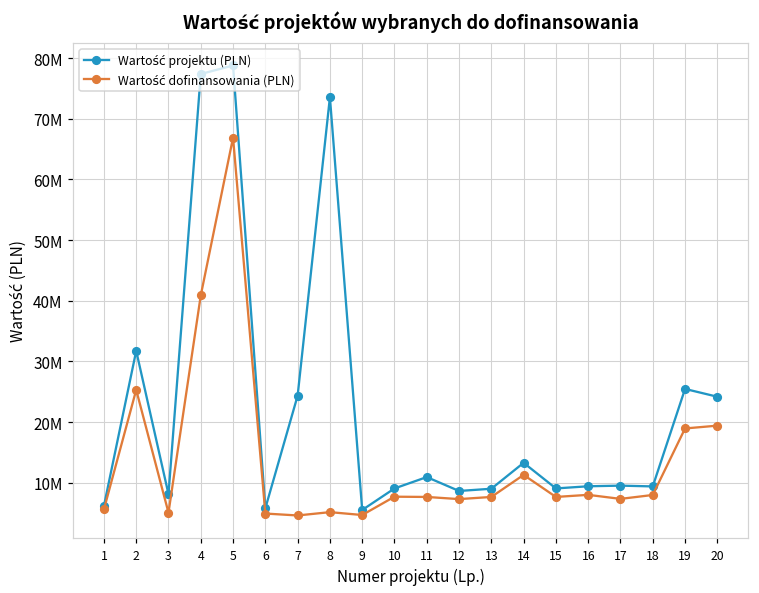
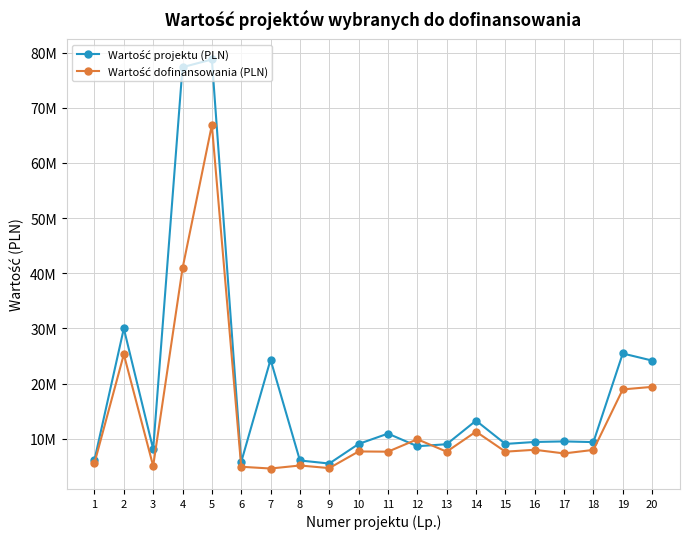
  {
    "Wartość projektu (PLN)": {
      "1": 6000000,
-     "2": 32000000,
+     "2": 30000000,
      "3": 8000000,
      "6": 6000000,
      "7": 24000000,
-     "8": 74000000,
+     "8": 6000000,
      "9": 6000000,
      "10": 9000000,
      "11": 11000000,
      "12": 9000000,
      "13": 9000000,
      "14": 13000000,
      "15": 9000000,
      "16": 9000000,
      "17": 10000000,
      "18": 9000000,
      "19": 25000000,
      "20": 24000000
    },
    "Wartość dofinansowania (PLN)": {
      "1": 6000000,
      "2": 25000000,
      "3": 5000000,
      "4": 41000000,
      "5": 67000000,
      "6": 5000000,
      "7": 5000000,
      "8": 5000000,
      "9": 5000000,
      "10": 8000000,
      "11": 8000000,
-     "12": 7000000,
+     "12": 10000000,
      "13": 8000000,
      "14": 11000000,
      "15": 8000000,
      "16": 8000000,
      "17": 7000000,
      "18": 8000000,
      "19": 19000000,
      "20": 19000000
    }
  }
